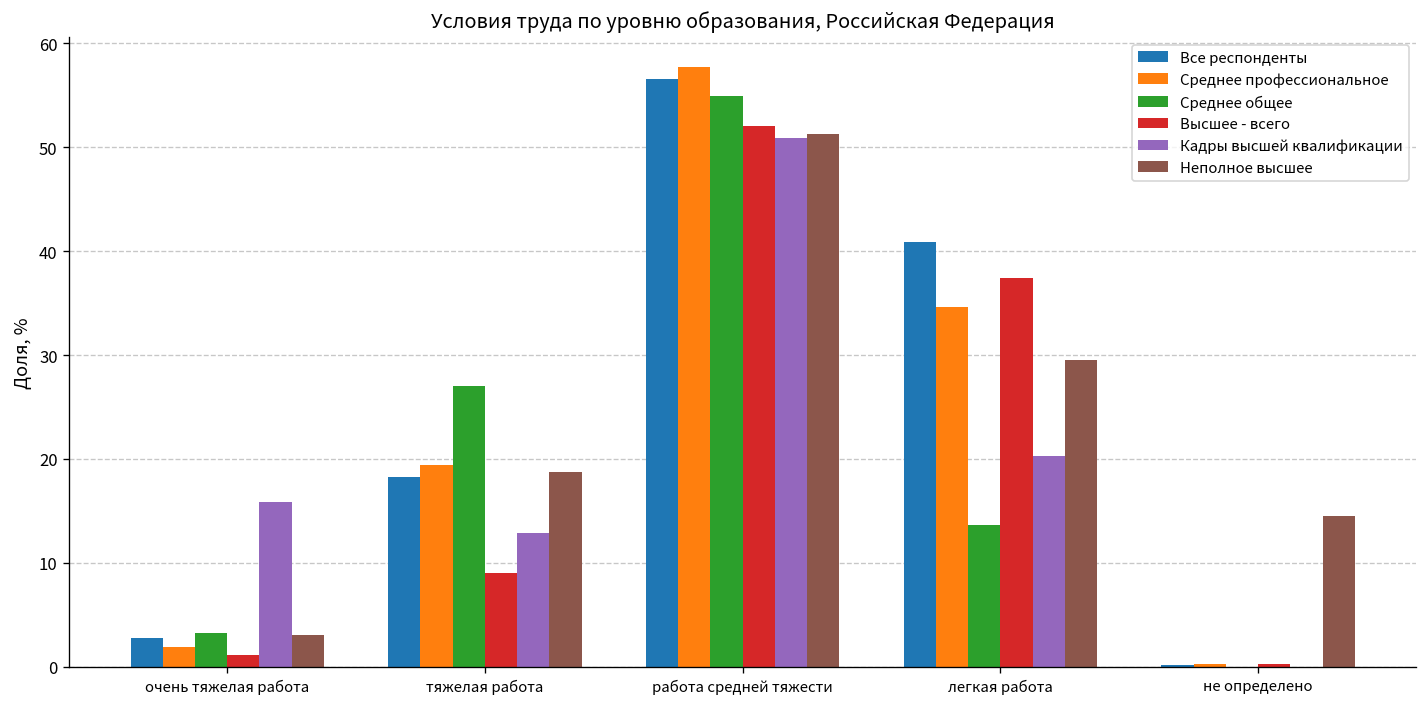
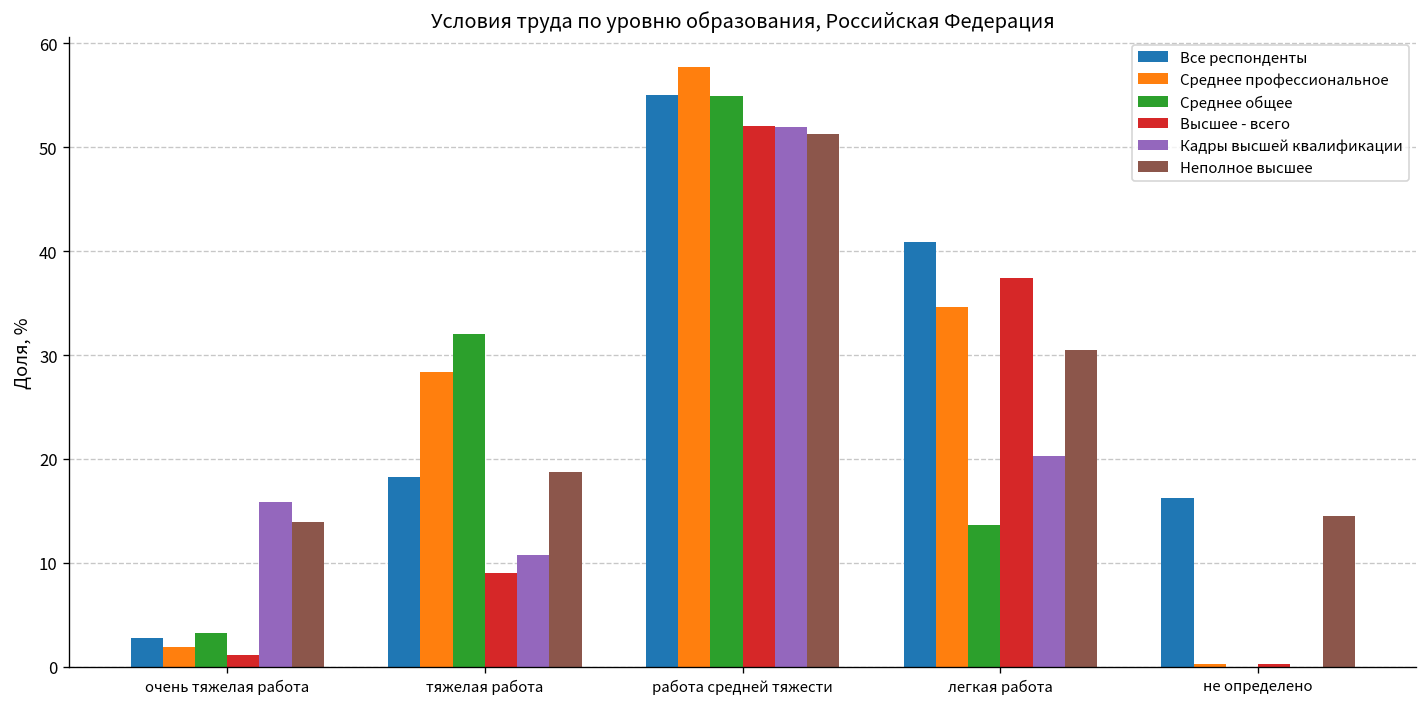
  {
    "Все респонденты": {
      "очень тяжелая работа": 3,
      "тяжелая работа": 18,
-     "работа средней тяжести": 57,
+     "работа средней тяжести": 55,
      "легкая работа": 41,
-     "не определено": 0
+     "не определено": 16
    },
    "Среднее профессиональное": {
      "очень тяжелая работа": 2,
-     "тяжелая работа": 19,
+     "тяжелая работа": 28,
      "работа средней тяжести": 58,
      "легкая работа": 35
    },
    "Среднее общее": {
      "очень тяжелая работа": 3,
-     "тяжелая работа": 27,
+     "тяжелая работа": 32,
      "работа средней тяжести": 55,
      "легкая работа": 14
    },
    "Высшее - всего": {
      "очень тяжелая работа": 1,
      "тяжелая работа": 9,
      "работа средней тяжести": 52,
      "легкая работа": 37
    },
    "Кадры высшей квалификации": {
      "очень тяжелая работа": 16,
-     "тяжелая работа": 13,
-     "работа средней тяжести": 51,
+     "тяжелая работа": 11,
+     "работа средней тяжести": 52,
      "легкая работа": 20,
      "не определено": 0
    },
    "Неполное высшее": {
-     "очень тяжелая работа": 3,
+     "очень тяжелая работа": 14,
      "тяжелая работа": 19,
      "работа средней тяжести": 51,
-     "легкая работа": 29.5,
+     "легкая работа": 30.5,
      "не определено": 15
    }
  }
